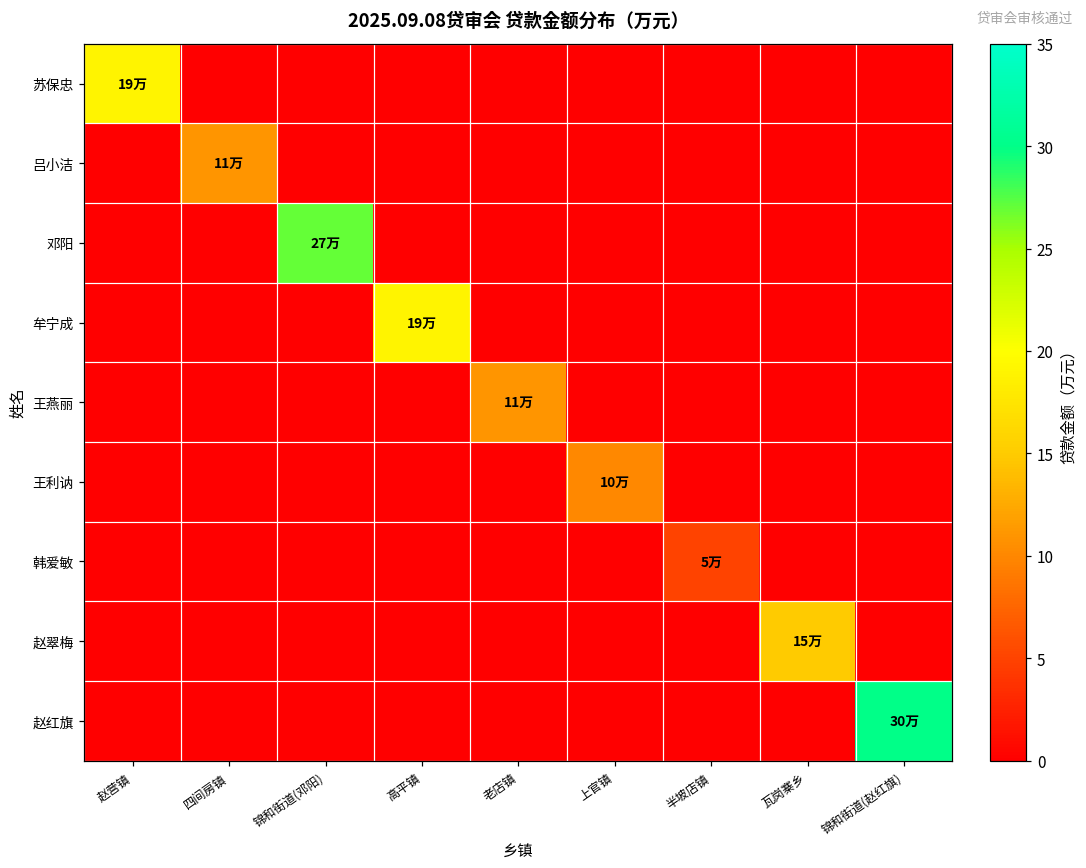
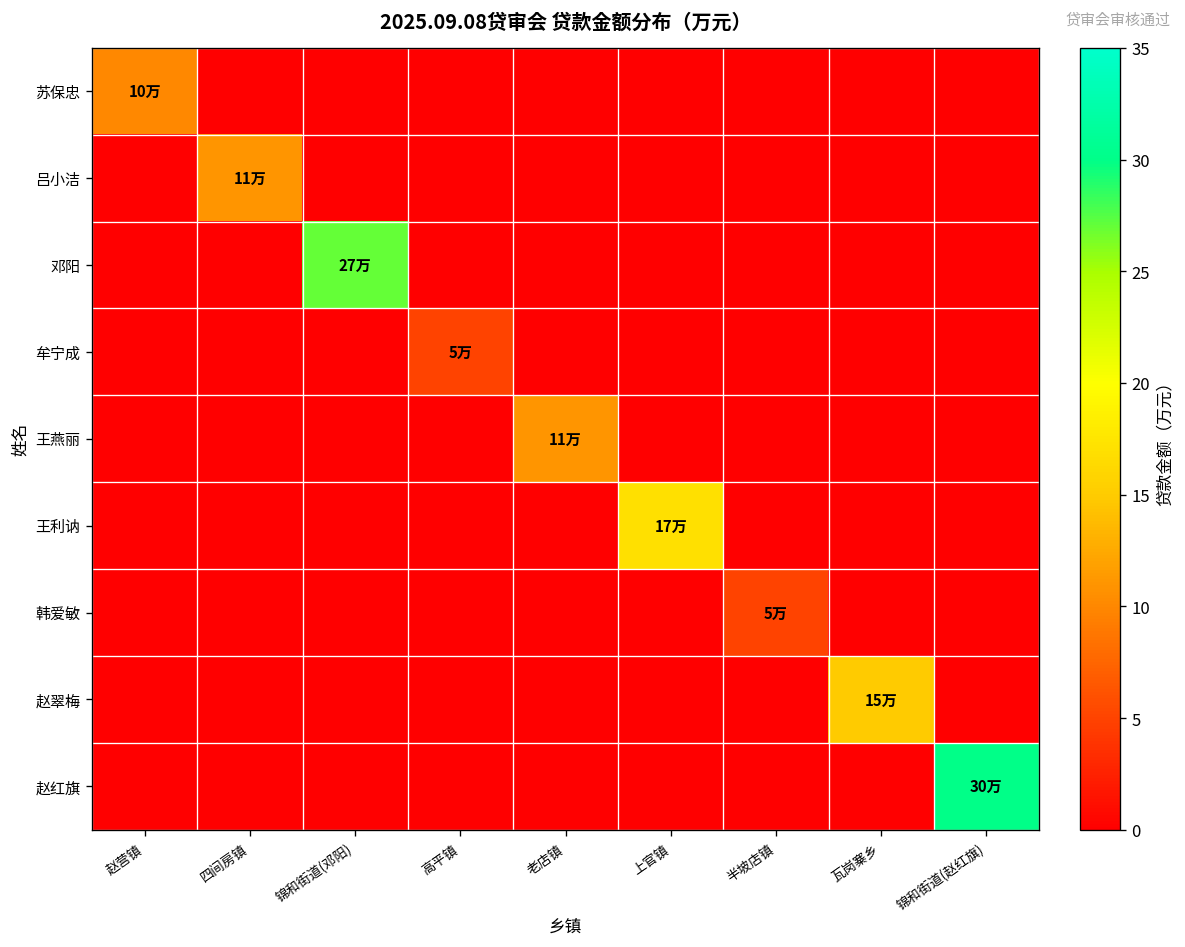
  {
    "苏保忠": {
-     "赵营镇": "19万"
+     "赵营镇": "10万"
    },
    "吕小洁": {
      "四间房镇": "11万"
    },
    "邓阳": {
      "锦和街道(邓阳)": "27万"
    },
    "牟宁成": {
-     "高平镇": "19万"
+     "高平镇": "5万"
    },
    "王燕丽": {
      "老店镇": "11万"
    },
    "王利讷": {
-     "上官镇": "10万"
+     "上官镇": "17万"
    },
    "韩爱敏": {
      "半坡店镇": "5万"
    },
    "赵翠梅": {
      "瓦岗寨乡": "15万"
    },
    "赵红旗": {
      "锦和街道(赵红旗)": "30万"
    }
  }
